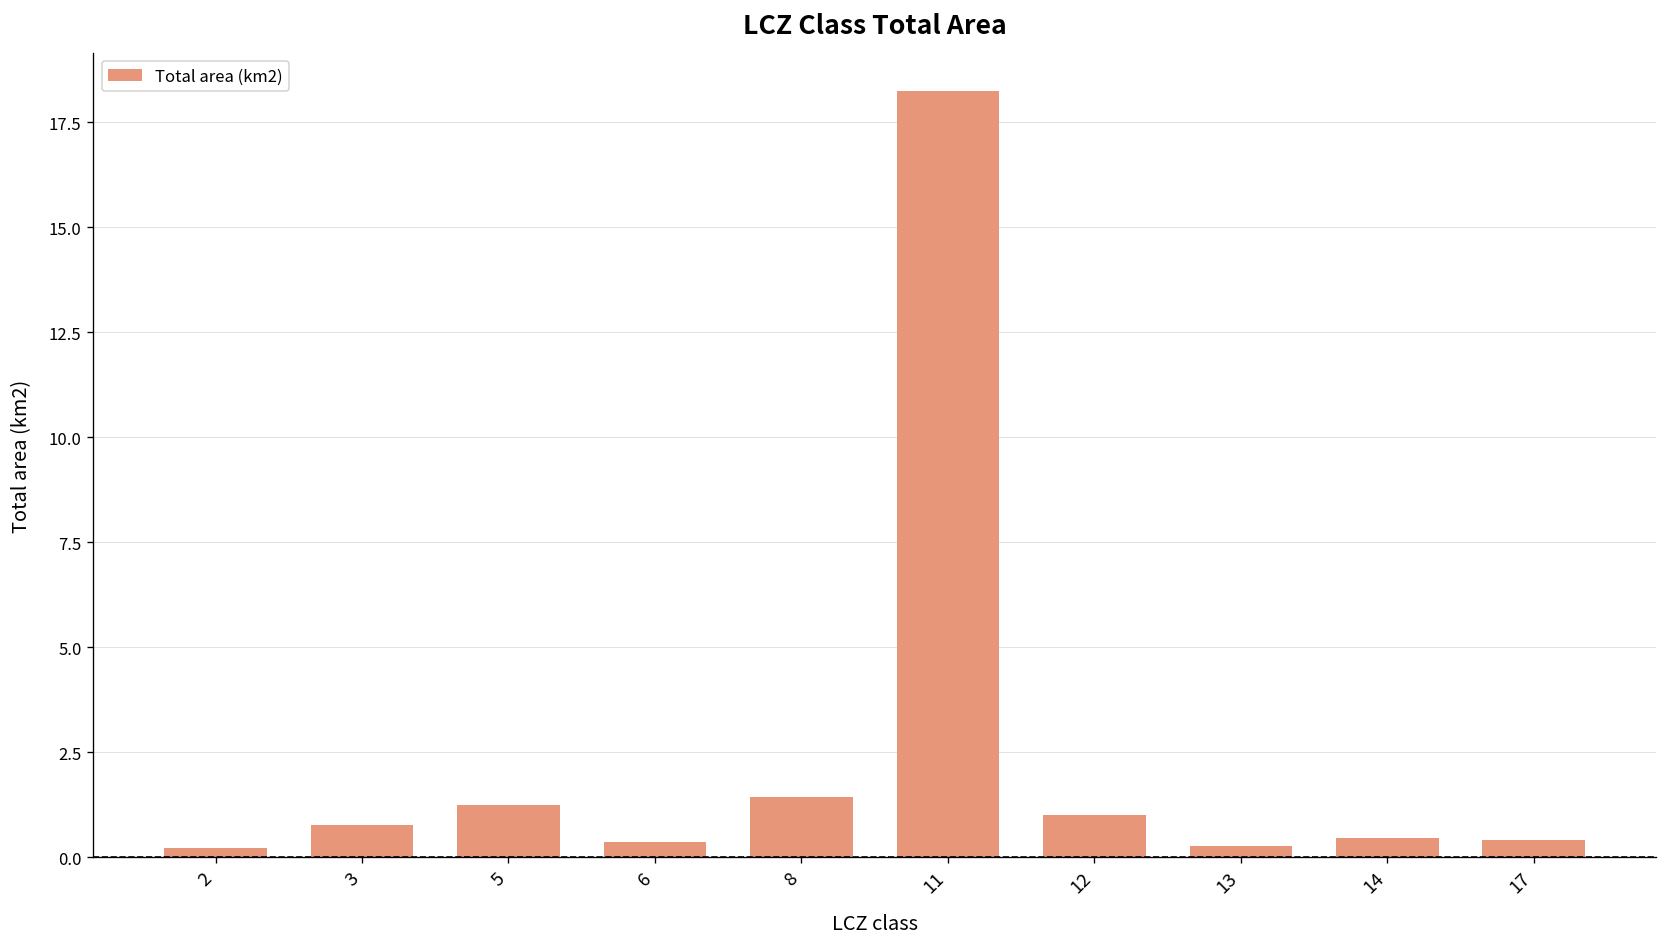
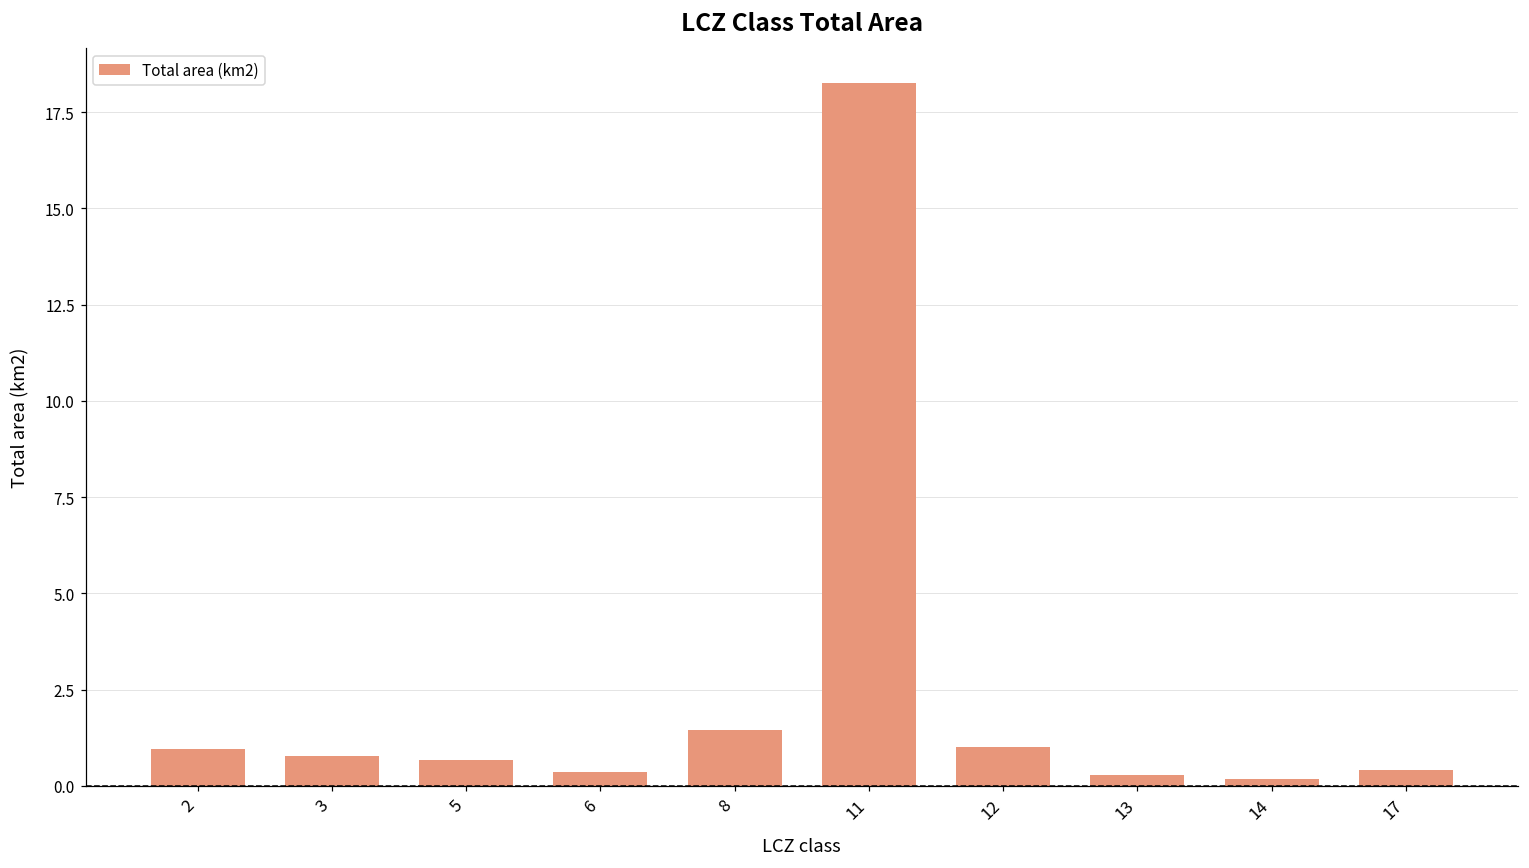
  {
-   "2": 0.2,
+   "2": 1.0,
    "3": 0.8,
-   "5": 1.2,
+   "5": 0.7,
    "6": 0.4,
    "8": 1.4,
    "11": 18.2,
    "12": 1.0,
    "13": 0.3,
-   "14": 0.5,
+   "14": 0.2,
    "17": 0.4
  }
